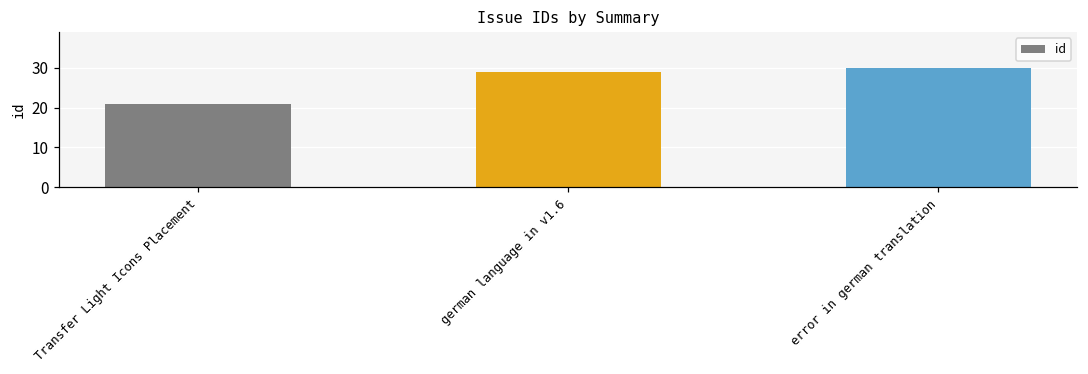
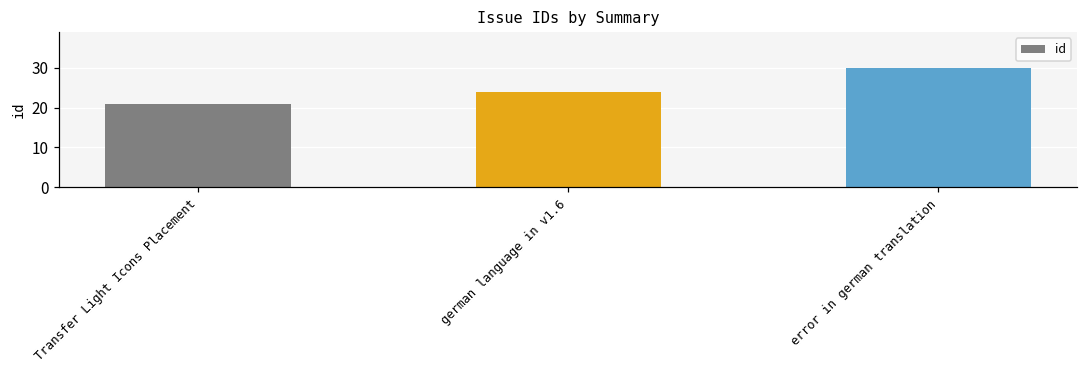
  {
    "Transfer Light Icons Placement": 21,
-   "german language in v1.6": 29,
+   "german language in v1.6": 24,
    "error in german translation": 30
  }
